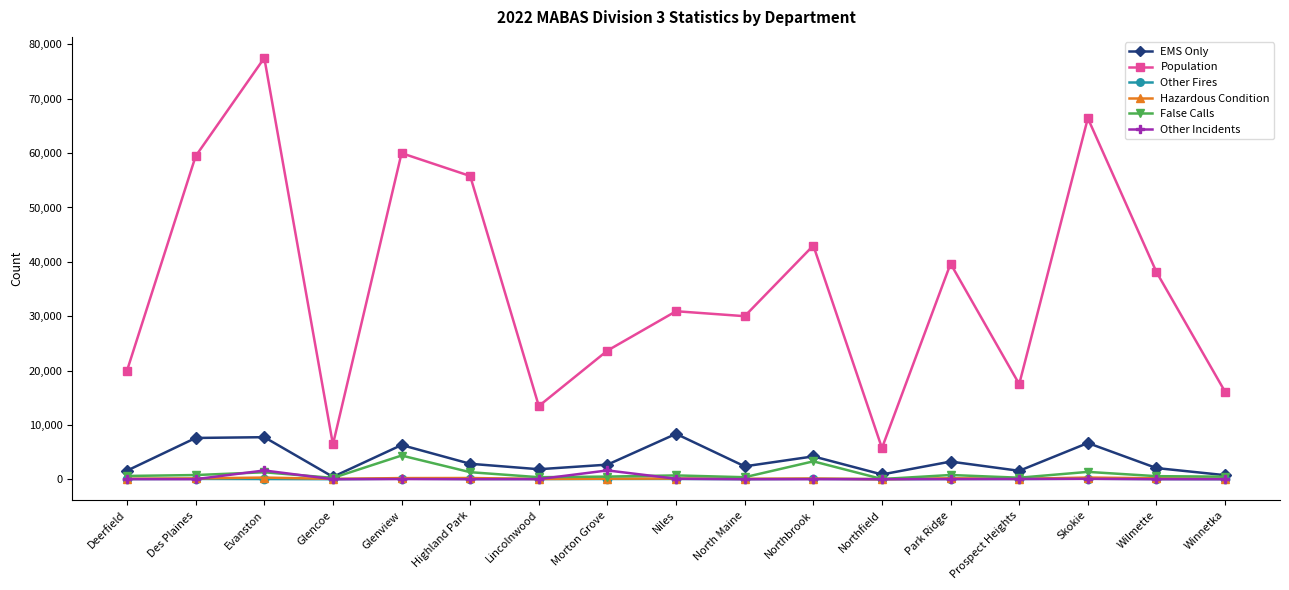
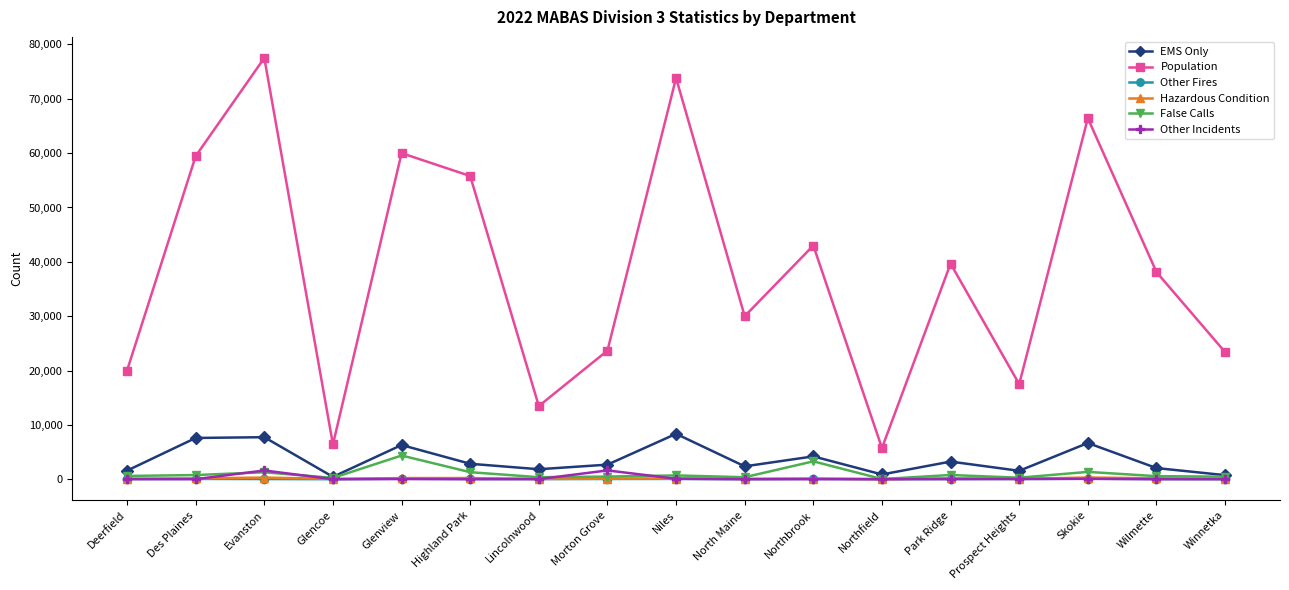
  {
    "EMS Only": {
      "Deerfield": "2,000",
      "Des Plaines": "8,000",
      "Evanston": "8,000",
      "Glenview": "6,000",
      "Highland Park": "3,000",
      "Lincolnwood": "2,000",
      "Morton Grove": "3,000",
      "Niles": "8,000",
      "North Maine": "2,000",
      "Northbrook": "4,000",
      "Northfield": "1,000",
      "Park Ridge": "3,000",
      "Prospect Heights": "2,000",
      "Skokie": "7,000",
      "Wilmette": "2,000"
    },
    "Population": {
      "Deerfield": "20,000",
      "Des Plaines": "59,000",
      "Evanston": "78,000",
      "Glencoe": "6,000",
      "Glenview": "60,000",
      "Highland Park": "56,000",
      "Lincolnwood": "13,000",
      "Morton Grove": "24,000",
-     "Niles": "31,000",
+     "Niles": "74,000",
      "North Maine": "30,000",
      "Northbrook": "43,000",
      "Northfield": "6,000",
      "Park Ridge": "40,000",
      "Prospect Heights": "18,000",
      "Skokie": "66,000",
      "Wilmette": "38,000",
-     "Winnetka": "16,000"
+     "Winnetka": "23,000"
    },
    "False Calls": {
      "Deerfield": "1,000",
      "Des Plaines": "1,000",
      "Glenview": "4,000",
      "Highland Park": "1,000",
      "Niles": "1,000",
      "Northbrook": "3,000",
      "Park Ridge": "1,000",
      "Skokie": "1,000"
    },
    "Other Incidents": {
      "Morton Grove": "2,000"
    }
  }
